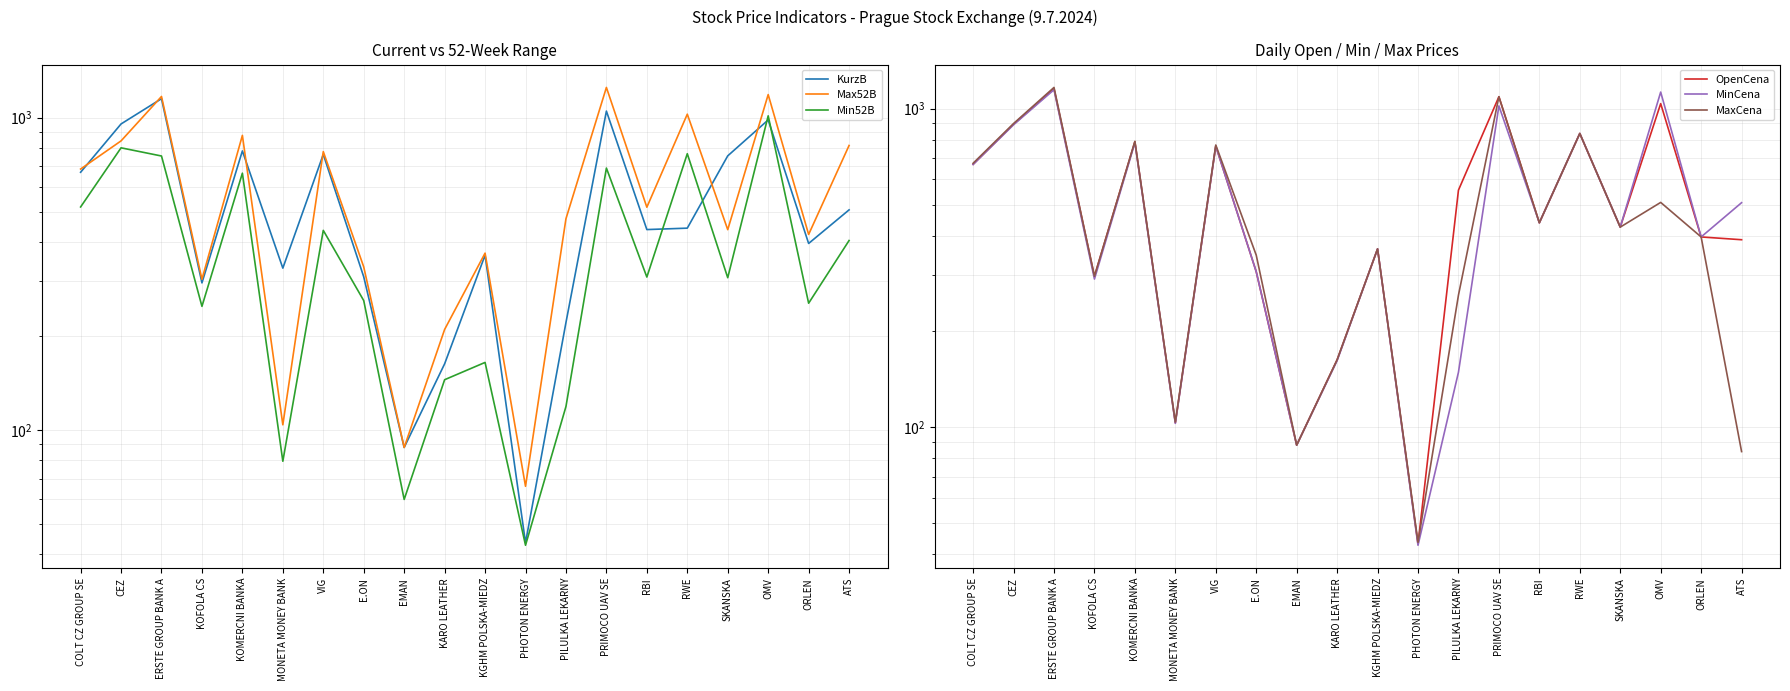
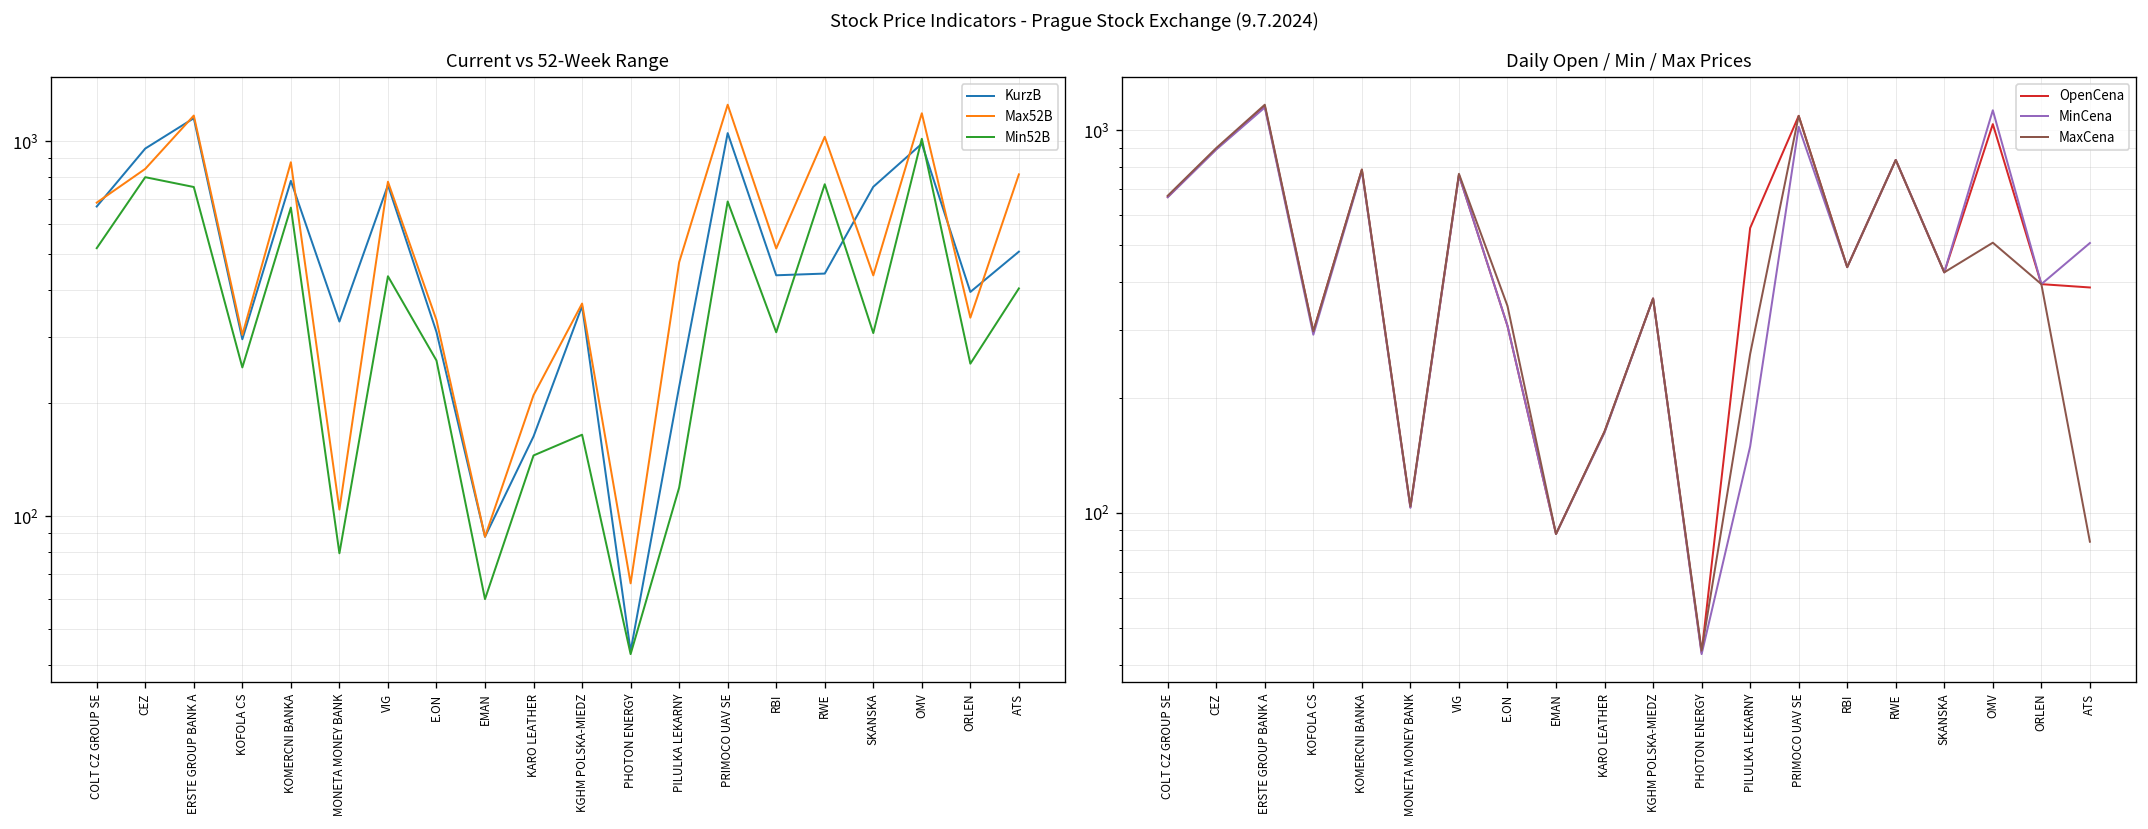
  {
    "Current vs 52-Week Range": {
      "KurzB": {
        "COLT CZ GROUP SE": 670,
        "CEZ": 960,
        "KOFOLA CS": 300,
        "KOMERCNI BANKA": 780,
        "MONETA MONEY BANK": 330,
        "VIG": 760,
        "E.ON": 310,
        "KARO LEATHER": 160,
        "PHOTON ENERGY": 44,
        "PILULKA LEKARNY": 220,
        "PRIMOCO UAV SE": 1050,
        "RBI": 440,
        "RWE": 440,
        "SKANSKA": 760,
        "OMV": 980,
        "ORLEN": 400,
        "ATS": 510
      },
      "Max52B": {
        "COLT CZ GROUP SE": 690,
        "CEZ": 840,
        "KOFOLA CS": 300,
        "KOMERCNI BANKA": 880,
        "MONETA MONEY BANK": 104,
        "VIG": 780,
        "E.ON": 330,
        "KARO LEATHER": 210,
        "PHOTON ENERGY": 66,
        "PILULKA LEKARNY": 480,
        "PRIMOCO UAV SE": 1250,
        "RBI": 520,
        "RWE": 1030,
        "SKANSKA": 440,
        "OMV": 1190,
-       "ORLEN": 420,
+       "ORLEN": 340,
        "ATS": 820
      },
      "Min52B": {
        "COLT CZ GROUP SE": 520,
        "CEZ": 800,
        "ERSTE GROUP BANK A": 750,
        "KOFOLA CS": 250,
        "KOMERCNI BANKA": 660,
        "MONETA MONEY BANK": 80,
        "VIG": 440,
        "E.ON": 260,
        "EMAN": 60,
        "KARO LEATHER": 150,
        "KGHM POLSKA-MIEDZ": 160,
        "PHOTON ENERGY": 43,
        "PILULKA LEKARNY": 119,
        "PRIMOCO UAV SE": 690,
        "RBI": 310,
        "RWE": 770,
        "SKANSKA": 310,
        "OMV": 1010,
        "ORLEN": 250,
        "ATS": 400
      }
    },
    "Daily Open / Min / Max Prices": {
      "OpenCena": {
        "PILULKA LEKARNY": 560,
        "OMV": 1040,
        "ATS": 390
      },
      "MinCena": {
        "KOFOLA CS": 290,
        "PILULKA LEKARNY": 150,
        "PRIMOCO UAV SE": 1020,
        "OMV": 1130,
        "ATS": 510
      },
      "MaxCena": {
        "E.ON": 350,
        "PILULKA LEKARNY": 260,
        "OMV": 510,
        "ATS": 84
      }
    }
  }
